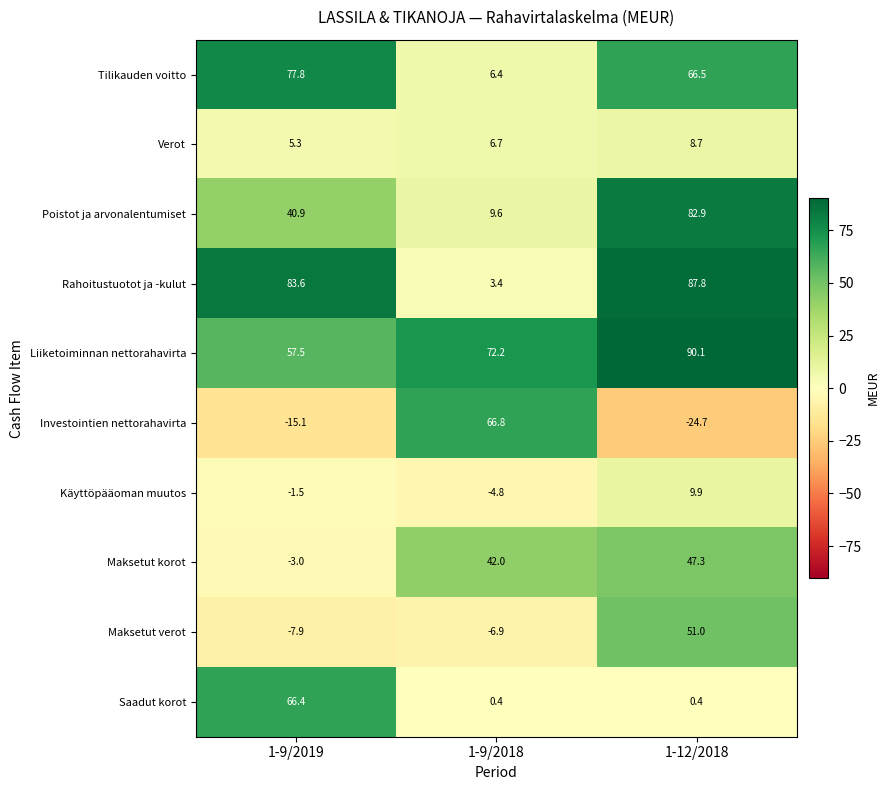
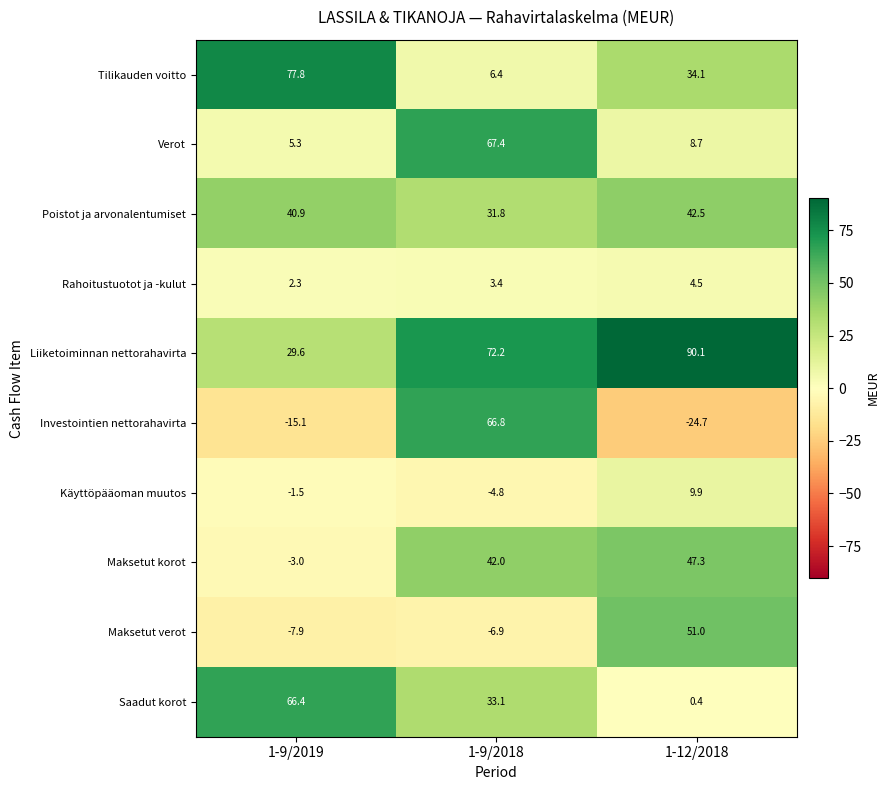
  {
    "Tilikauden voitto": {
      "1-9/2019": 77.8,
      "1-9/2018": 6.4,
-     "1-12/2018": 66.5
+     "1-12/2018": 34.1
    },
    "Verot": {
      "1-9/2019": 5.3,
-     "1-9/2018": 6.7,
+     "1-9/2018": 67.4,
      "1-12/2018": 8.7
    },
    "Poistot ja arvonalentumiset": {
      "1-9/2019": 40.9,
-     "1-9/2018": 9.6,
-     "1-12/2018": 82.9
+     "1-9/2018": 31.8,
+     "1-12/2018": 42.5
    },
    "Rahoitustuotot ja -kulut": {
-     "1-9/2019": 83.6,
+     "1-9/2019": 2.3,
      "1-9/2018": 3.4,
-     "1-12/2018": 87.8
+     "1-12/2018": 4.5
    },
    "Liiketoiminnan nettorahavirta": {
-     "1-9/2019": 57.5,
+     "1-9/2019": 29.6,
      "1-9/2018": 72.2,
      "1-12/2018": 90.1
    },
    "Investointien nettorahavirta": {
      "1-9/2019": -15.1,
      "1-9/2018": 66.8,
      "1-12/2018": -24.7
    },
    "Käyttöpääoman muutos": {
      "1-9/2019": -1.5,
      "1-9/2018": -4.8,
      "1-12/2018": 9.9
    },
    "Maksetut korot": {
      "1-9/2019": -3.0,
      "1-9/2018": 42.0,
      "1-12/2018": 47.3
    },
    "Maksetut verot": {
      "1-9/2019": -7.9,
      "1-9/2018": -6.9,
      "1-12/2018": 51.0
    },
    "Saadut korot": {
      "1-9/2019": 66.4,
-     "1-9/2018": 0.4,
+     "1-9/2018": 33.1,
      "1-12/2018": 0.4
    }
  }
